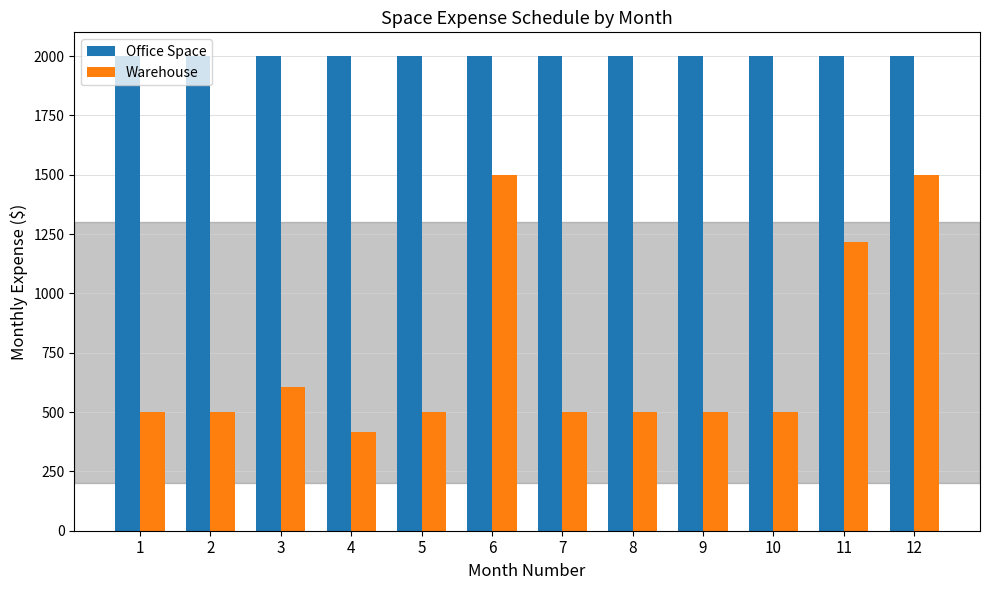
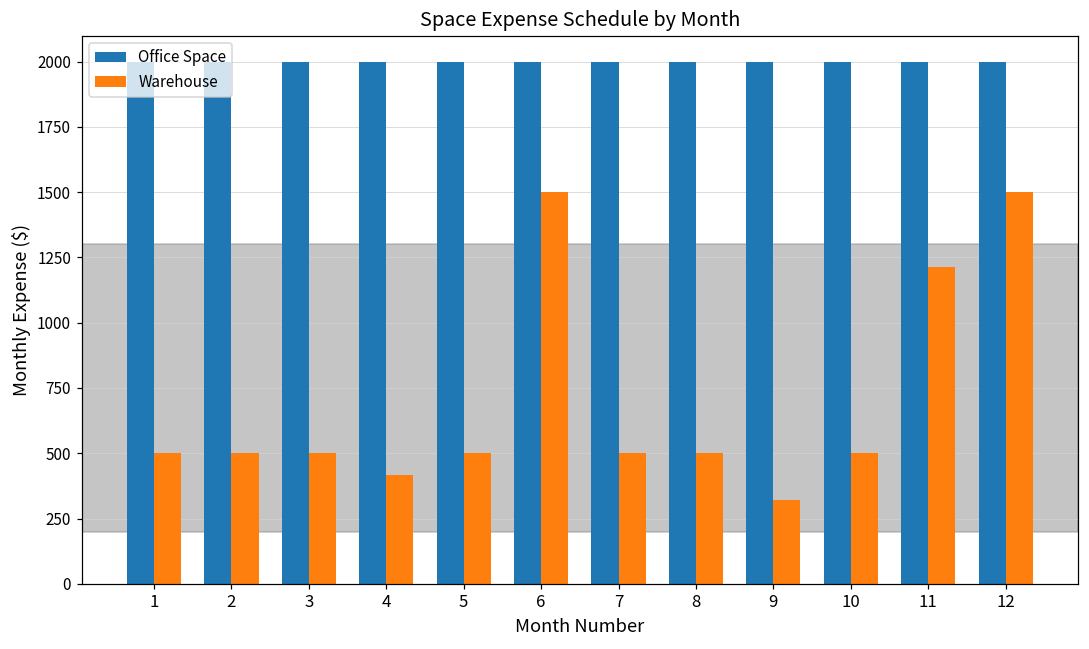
  {
    "Office Space": {
      "3": 2000,
      "4": 2000,
      "5": 2000,
      "6": 2000,
      "7": 2000,
      "8": 2000,
      "9": 2000,
      "10": 2000,
      "11": 2000,
      "12": 2000
    },
    "Warehouse": {
      "1": 500,
      "2": 500,
-     "3": 600,
+     "3": 500,
      "4": 420,
      "5": 500,
      "6": 1500,
      "7": 500,
      "8": 500,
-     "9": 500,
+     "9": 320,
      "10": 500,
      "11": 1220,
      "12": 1500
    }
  }
